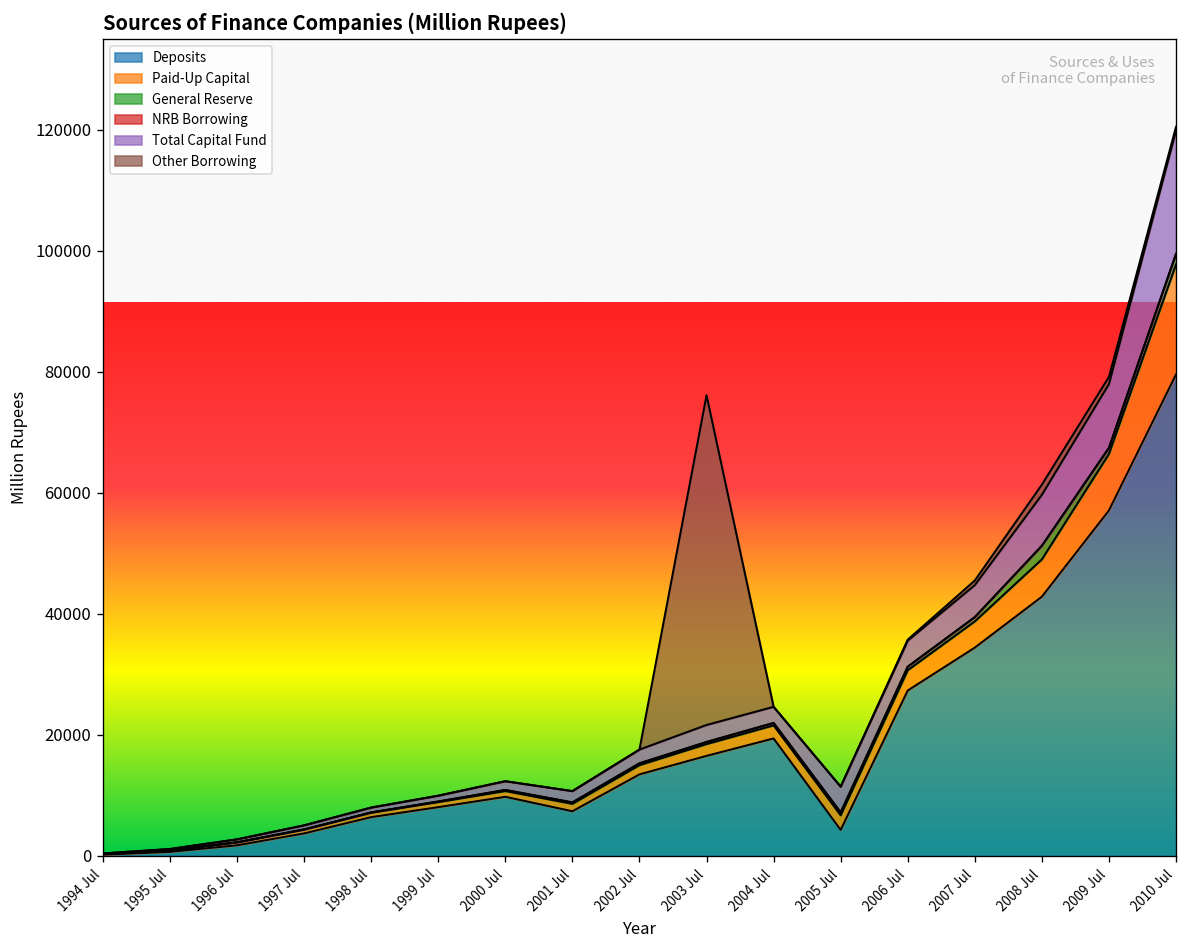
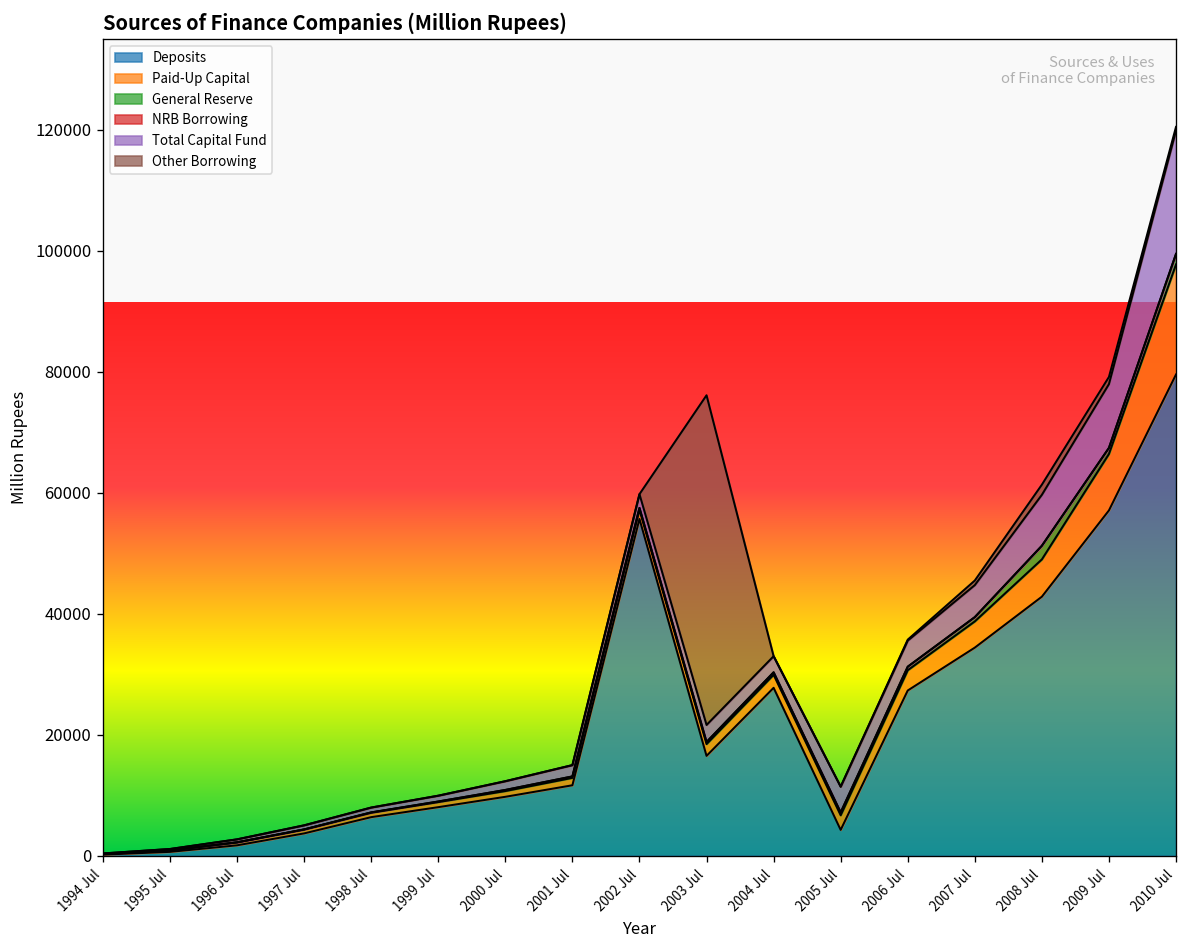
  {
    "Deposits": {
      "1997 Jul": 4000,
      "1998 Jul": 6000,
      "1999 Jul": 8000,
      "2000 Jul": 10000,
-     "2001 Jul": 7000,
-     "2002 Jul": 13000,
+     "2001 Jul": 12000,
+     "2002 Jul": 56000,
      "2003 Jul": 17000,
-     "2004 Jul": 19000,
+     "2004 Jul": 28000,
      "2005 Jul": 4000,
      "2006 Jul": 27000,
      "2007 Jul": 34000,
      "2008 Jul": 43000,
      "2009 Jul": 57000,
      "2010 Jul": 80000
    },
    "Paid-Up Capital": {
      "2006 Jul": 3000,
      "2007 Jul": 4000,
      "2008 Jul": 6000,
      "2009 Jul": 9000,
      "2010 Jul": 18000
    },
    "NRB Borrowing": {
      "2010 Jul": 2000
    },
    "Total Capital Fund": {
      "2003 Jul": 3000,
      "2007 Jul": 5000,
      "2008 Jul": 8000,
      "2009 Jul": 11000,
      "2010 Jul": 20000
    },
    "Other Borrowing": {
      "2003 Jul": 54000,
      "2007 Jul": 1000,
      "2008 Jul": 2000,
      "2009 Jul": 1000,
      "2010 Jul": 1000
    }
  }
